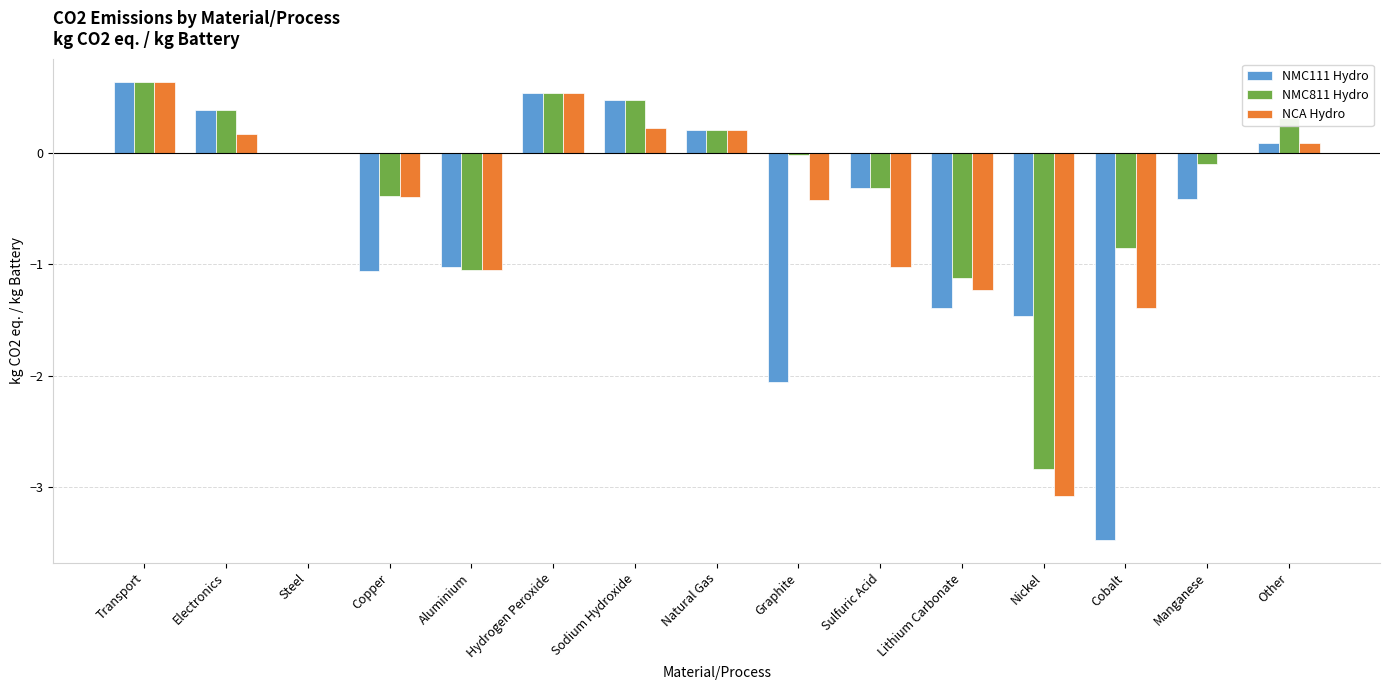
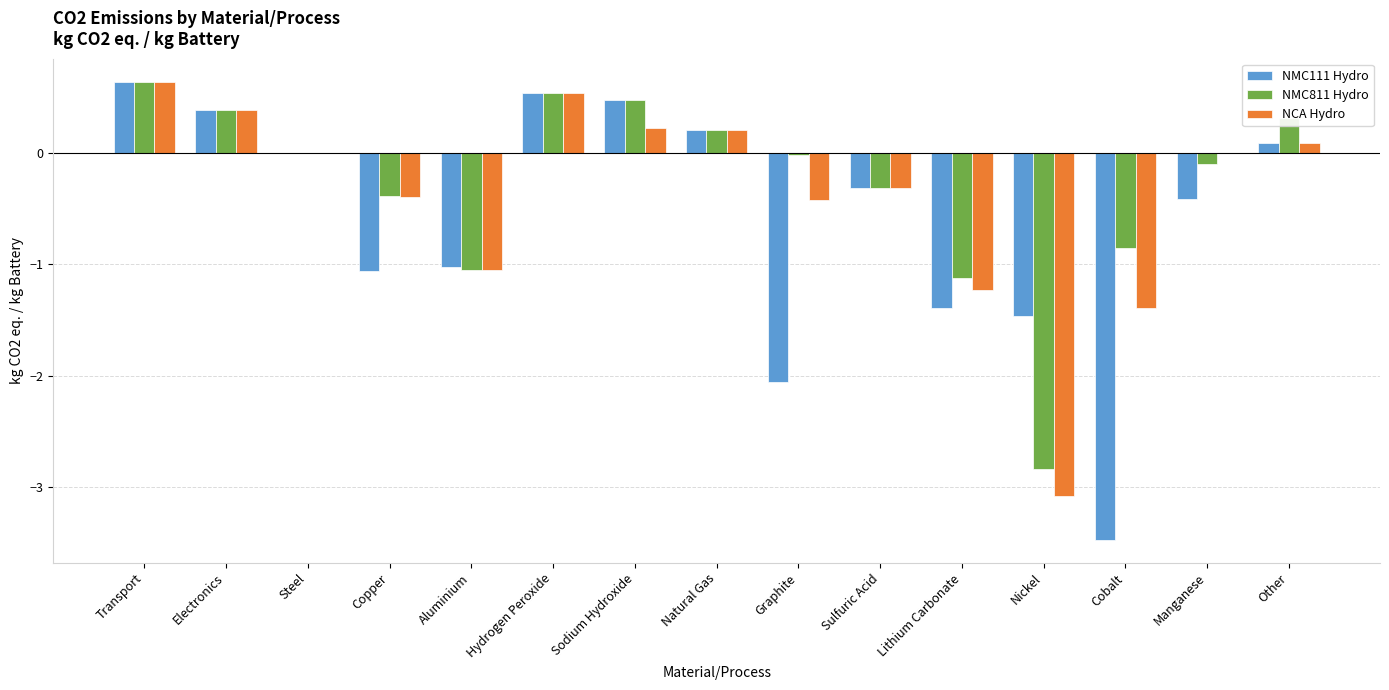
  {
    "NMC111 Hydro": {
      "Transport": 0.64,
      "Electronics": 0.39,
      "Copper": -1.06,
      "Aluminium": -1.03,
      "Hydrogen Peroxide": 0.54,
      "Sodium Hydroxide": 0.47,
      "Natural Gas": 0.20,
      "Graphite": -2.06,
      "Sulfuric Acid": -0.32,
      "Lithium Carbonate": -1.40,
      "Nickel": -1.47,
      "Cobalt": -3.47,
      "Manganese": -0.42,
      "Other": 0.09
    },
    "NMC811 Hydro": {
      "Transport": 0.64,
      "Electronics": 0.39,
      "Copper": -0.39,
      "Aluminium": -1.05,
      "Hydrogen Peroxide": 0.54,
      "Sodium Hydroxide": 0.47,
      "Natural Gas": 0.20,
      "Sulfuric Acid": -0.32,
      "Lithium Carbonate": -1.13,
      "Nickel": -2.83,
      "Cobalt": -0.86,
      "Manganese": -0.10
    },
    "NCA Hydro": {
      "Transport": 0.64,
-     "Electronics": 0.17,
+     "Electronics": 0.39,
      "Copper": -0.40,
      "Aluminium": -1.05,
      "Hydrogen Peroxide": 0.54,
      "Sodium Hydroxide": 0.22,
      "Natural Gas": 0.20,
      "Graphite": -0.43,
-     "Sulfuric Acid": -1.02,
+     "Sulfuric Acid": -0.32,
      "Lithium Carbonate": -1.23,
      "Nickel": -3.08,
      "Cobalt": -1.39,
      "Manganese": 0.00,
      "Other": 0.09
    }
  }
